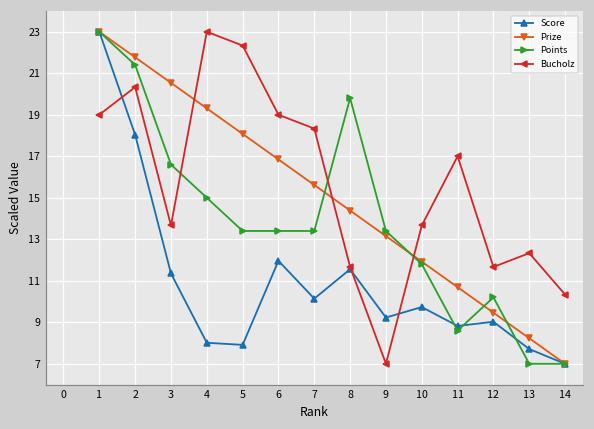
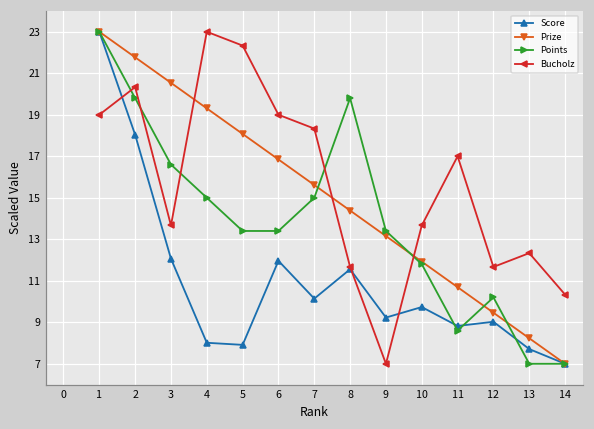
  {
    "Score": {
      "2": 18.0,
-     "3": 11.4,
+     "3": 12.1,
      "4": 8.0,
      "5": 7.9,
      "6": 12.0,
      "7": 10.1,
      "9": 9.2,
      "10": 9.7,
      "11": 8.8,
      "12": 9.0,
      "13": 7.7
    },
    "Points": {
-     "2": 21.4,
+     "2": 19.8,
      "3": 16.6,
      "4": 15.0,
      "5": 13.4,
      "6": 13.4,
-     "7": 13.4,
+     "7": 15.0,
      "8": 19.8,
      "9": 13.4,
      "11": 8.6,
      "12": 10.2,
      "13": 7.0
    }
  }
